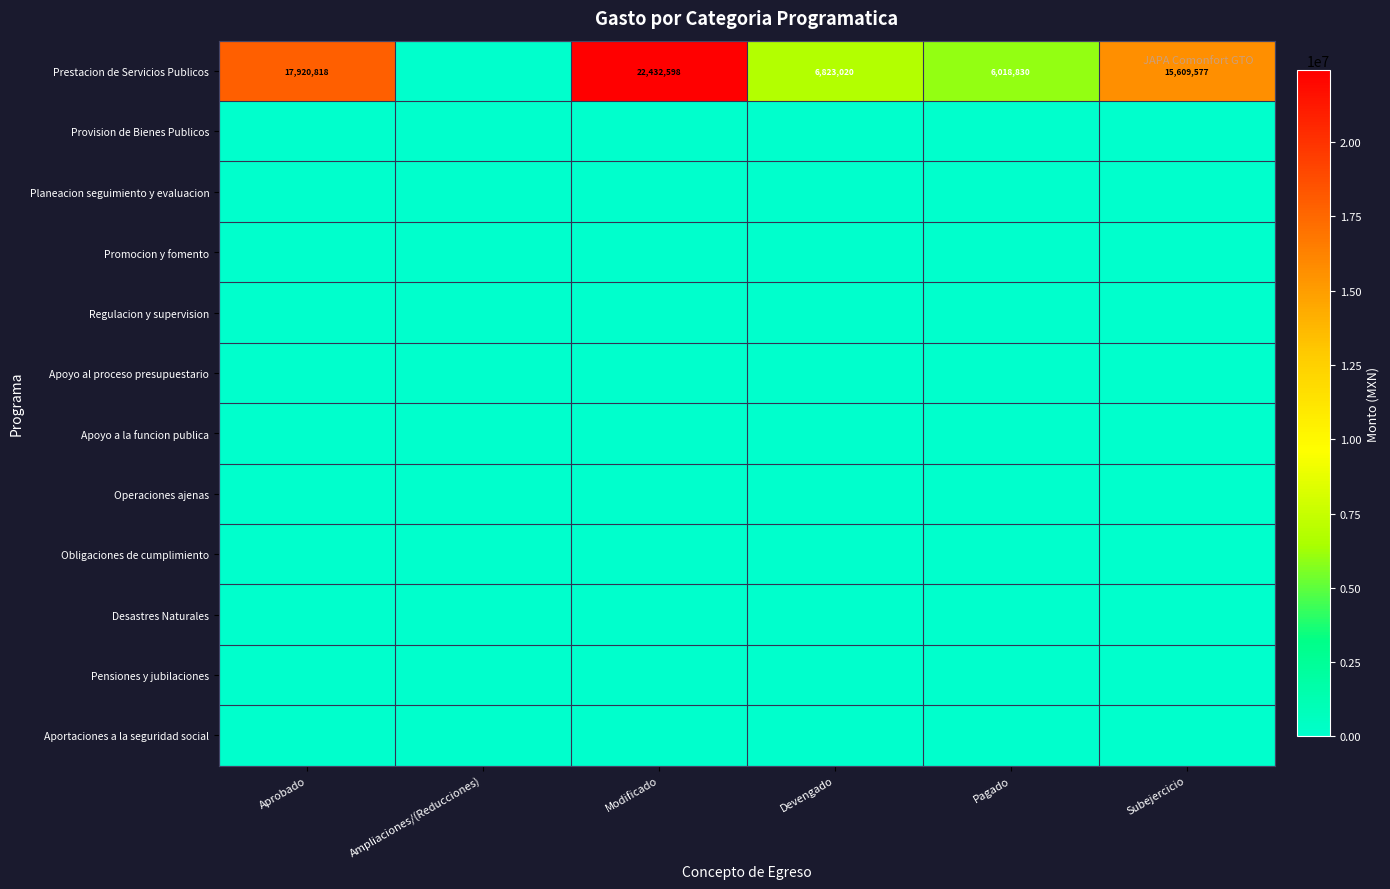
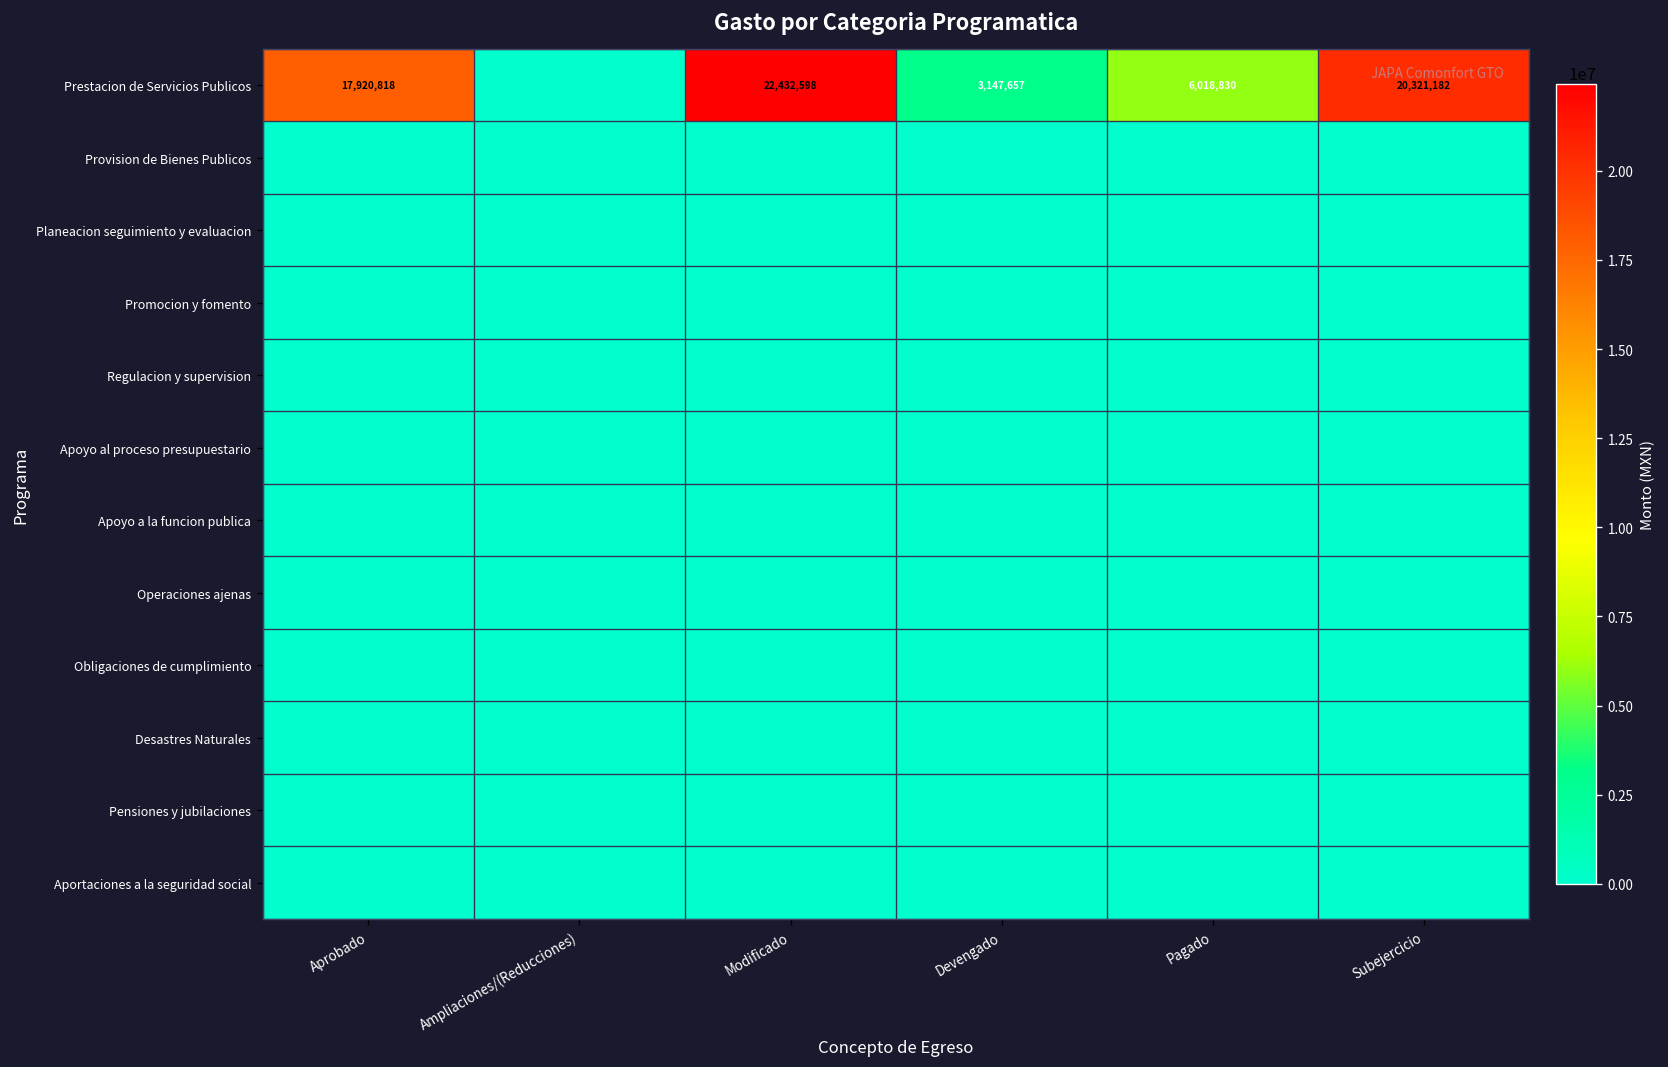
  {
    "Prestacion de Servicios Publicos": {
      "Aprobado": "17,920,818",
      "Modificado": "22,432,598",
-     "Devengado": "6,823,020",
+     "Devengado": "3,147,657",
      "Pagado": "6,018,830",
-     "Subejercicio": "15,609,577"
+     "Subejercicio": "20,321,182"
    }
  }
